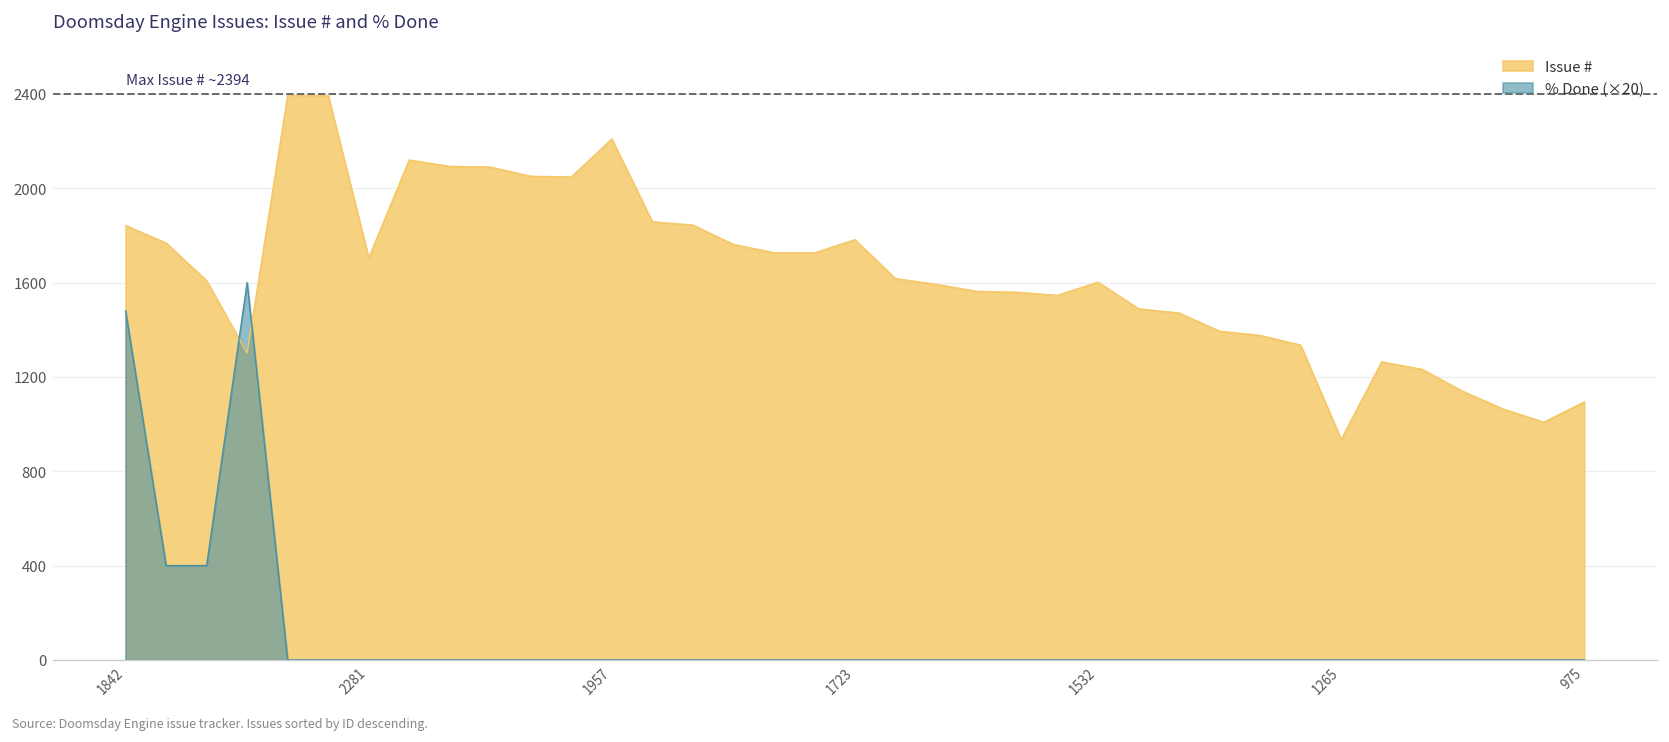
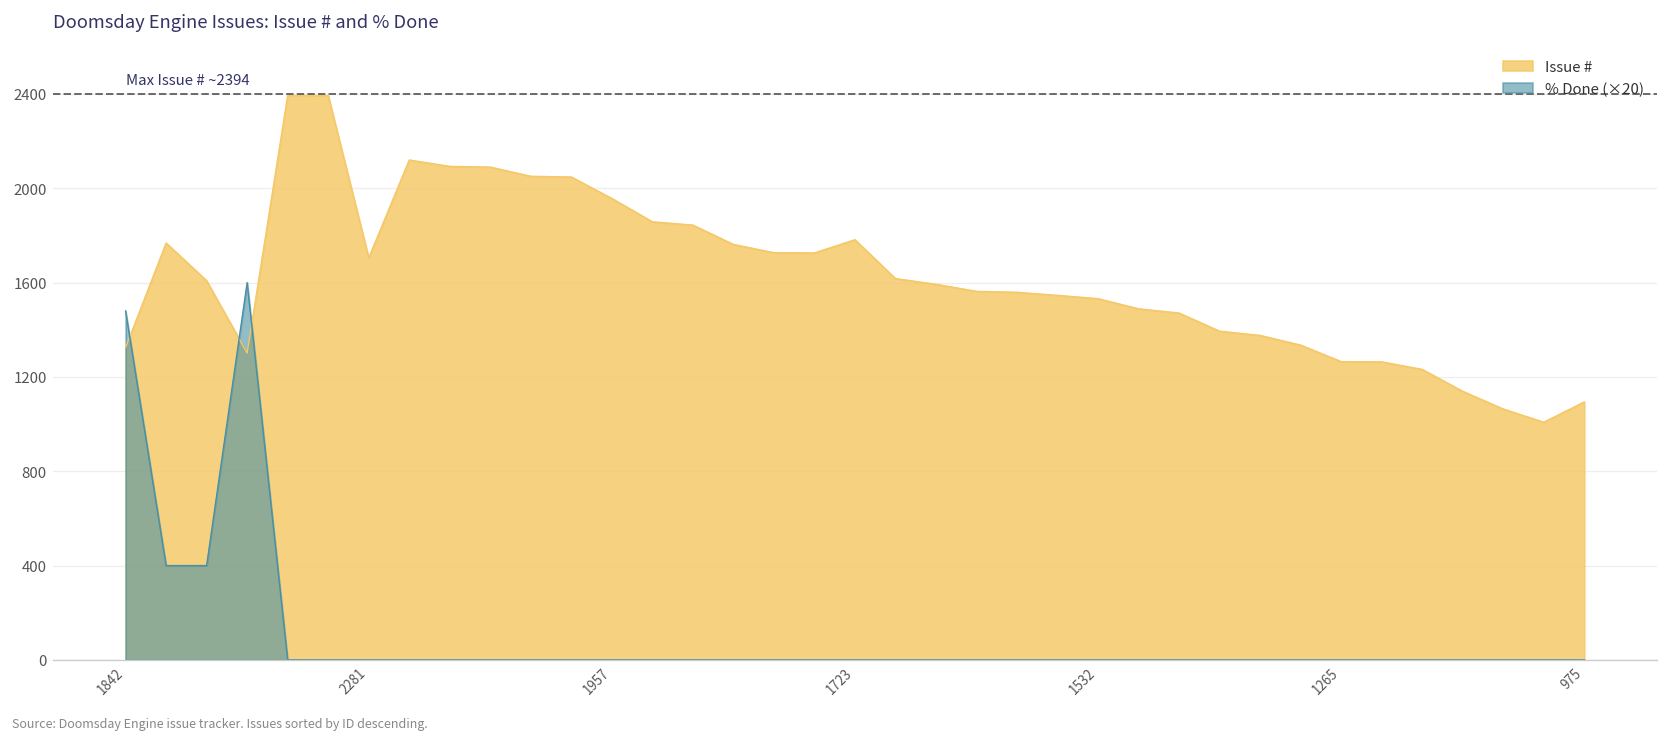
  {
    "Issue #": {
-     "1842": 1840,
+     "1842": 1330,
      "2281": 1710,
-     "1957": 2210,
+     "1957": 1960,
      "1723": 1780,
-     "1532": 1600,
-     "1265": 940,
+     "1532": 1530,
+     "1265": 1270,
      "975": 1090
    },
    "% Done (×20)": {
      "1842": 1480,
      "2281": 0,
      "1957": 0,
      "1723": 0,
      "1532": 0,
      "1265": 0,
      "975": 0
    }
  }
